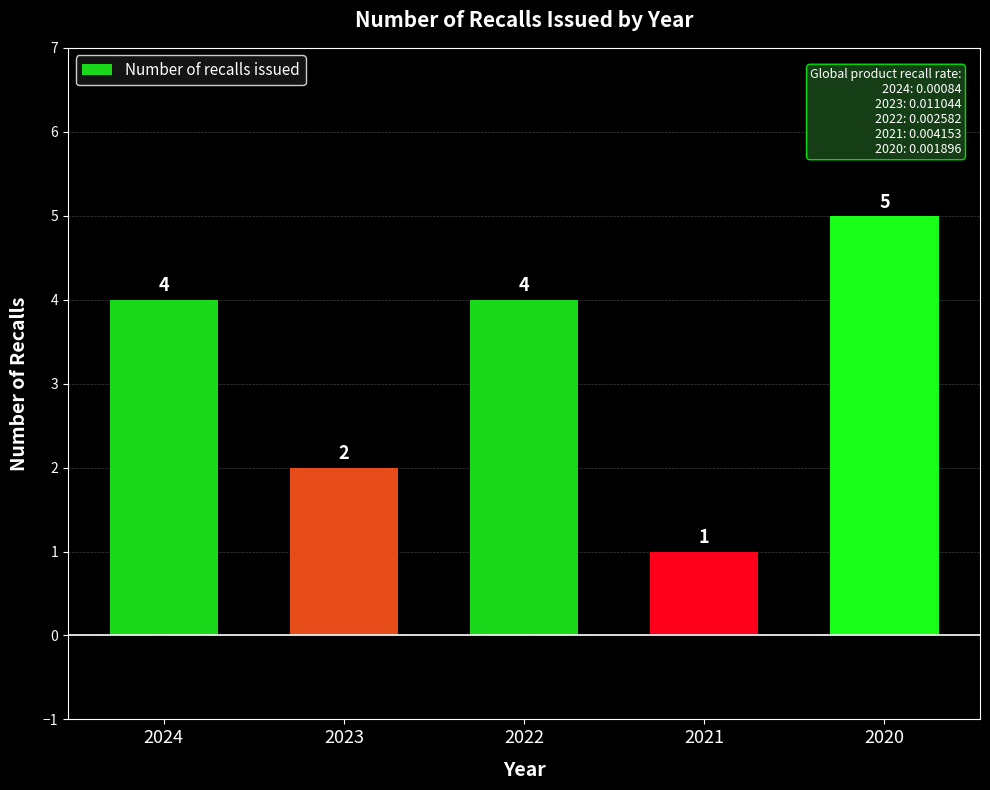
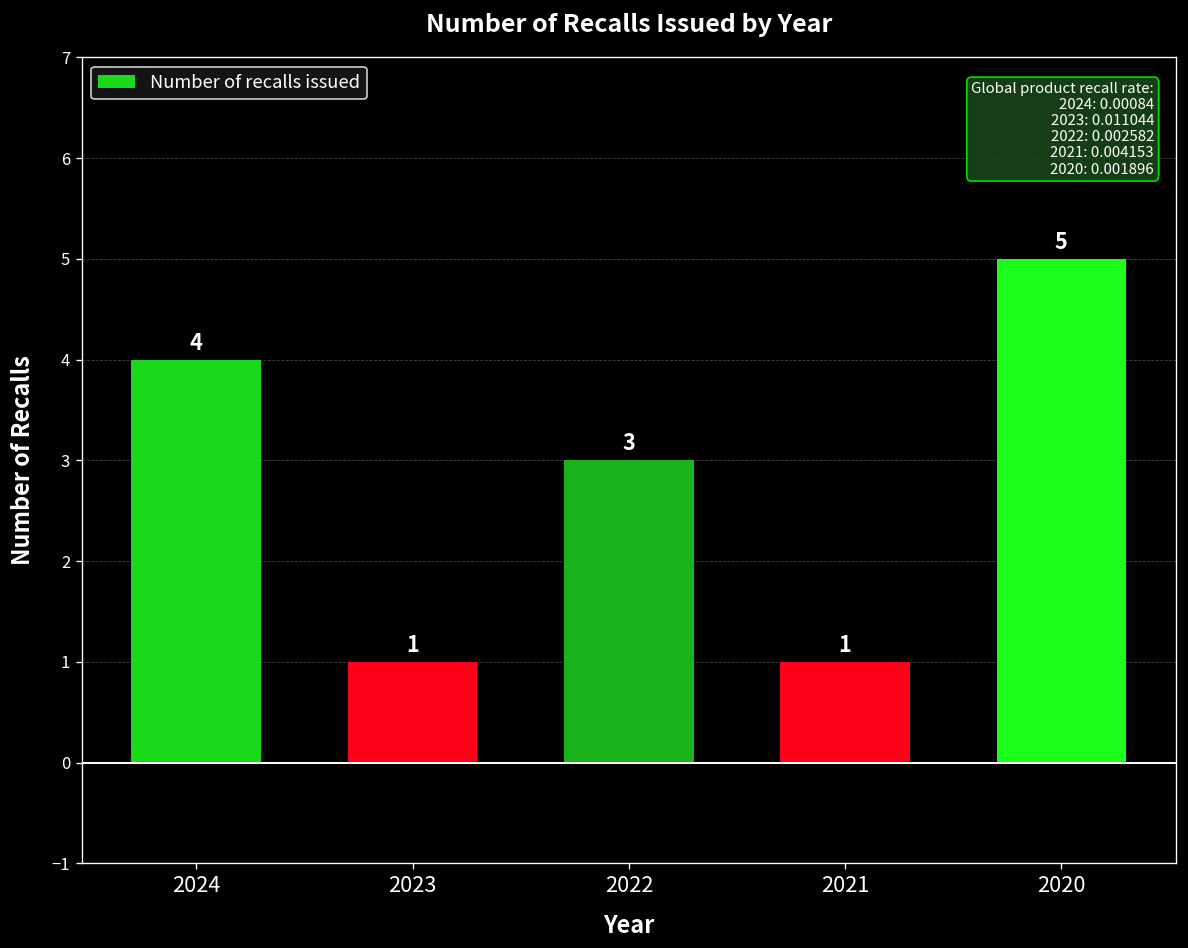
  {
    "2024": 4,
-   "2023": 2,
-   "2022": 4,
+   "2023": 1,
+   "2022": 3,
    "2021": 1,
    "2020": 5
  }
